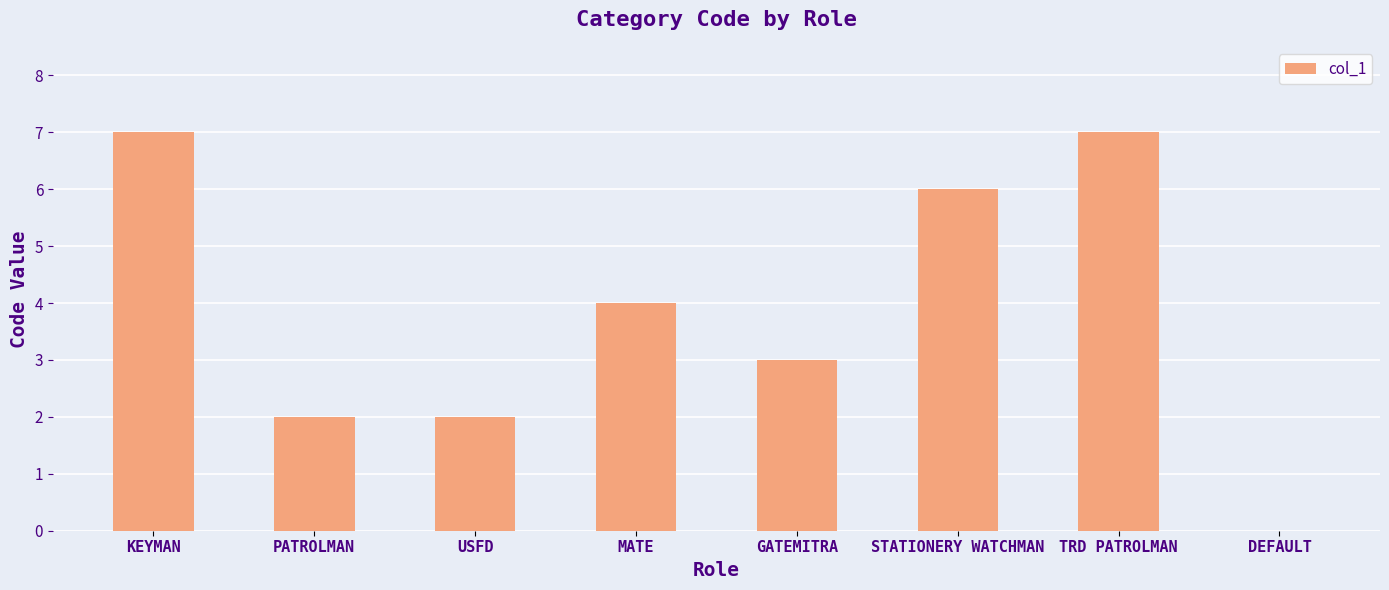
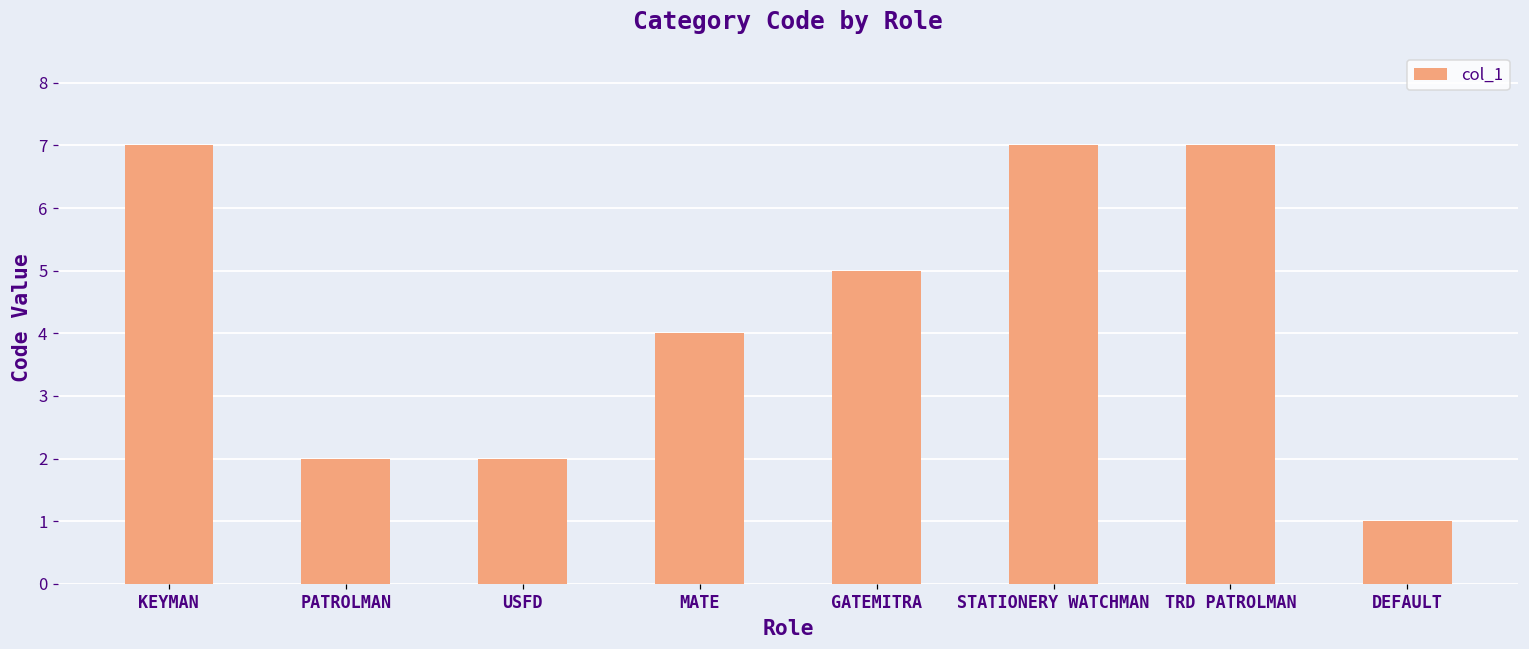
  {
    "KEYMAN": 7,
    "PATROLMAN": 2,
    "USFD": 2,
    "MATE": 4,
-   "GATEMITRA": 3,
-   "STATIONERY WATCHMAN": 6,
+   "GATEMITRA": 5,
+   "STATIONERY WATCHMAN": 7,
    "TRD PATROLMAN": 7,
-   "DEFAULT": 0
+   "DEFAULT": 1
  }
